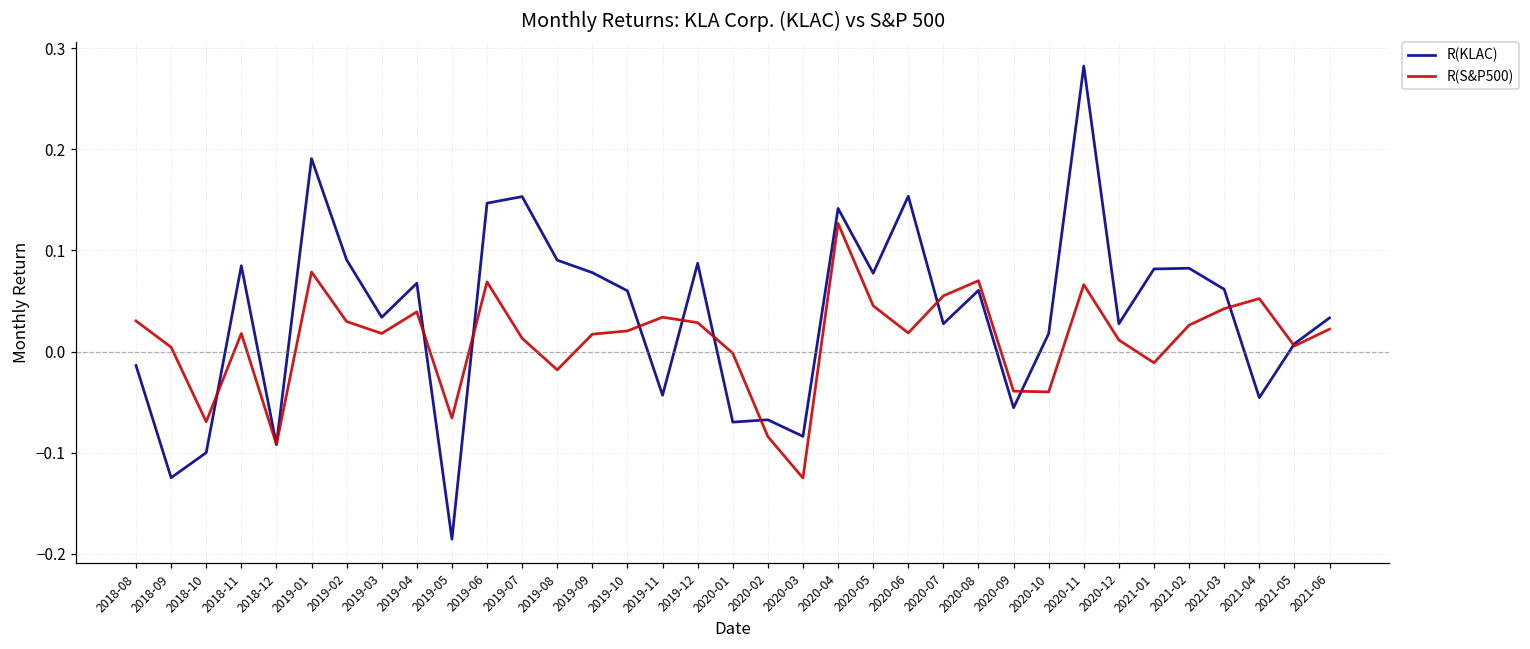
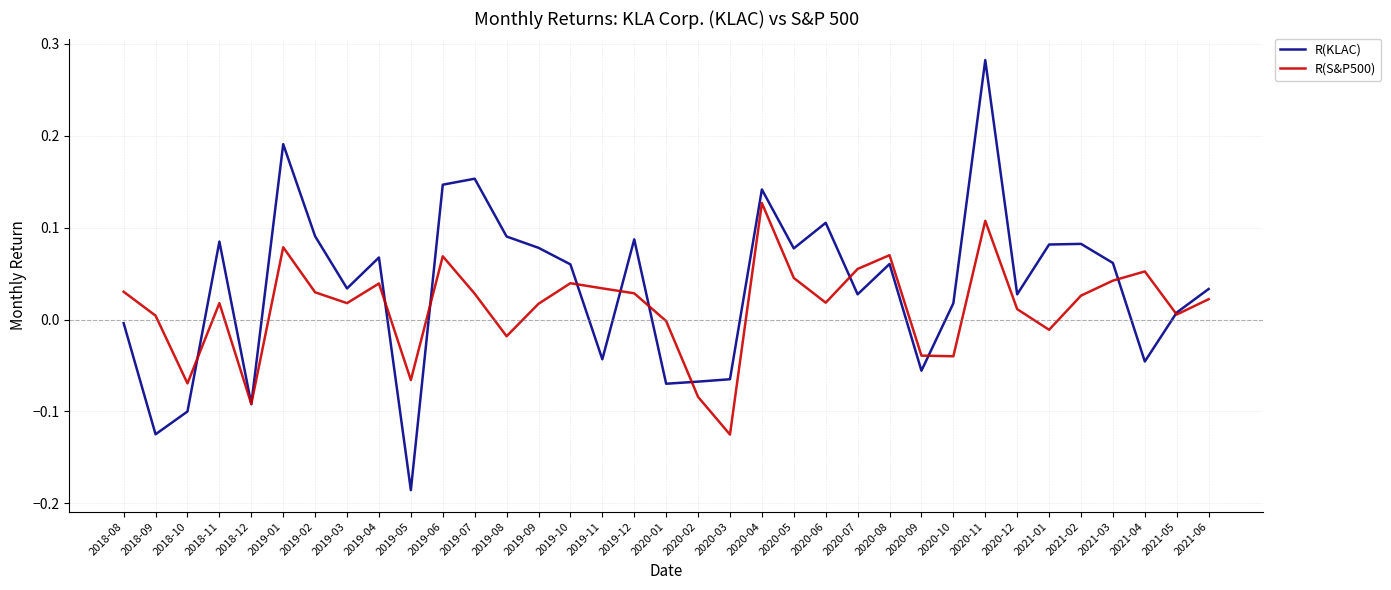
  {
    "R(KLAC)": {
-     "2018-08": -0.01,
+     "2018-08": 0.00,
      "2018-09": -0.12,
      "2018-10": -0.10,
      "2018-11": 0.08,
      "2019-01": 0.19,
      "2019-02": 0.09,
      "2019-03": 0.03,
      "2019-04": 0.07,
      "2019-05": -0.19,
      "2019-06": 0.15,
      "2019-07": 0.15,
      "2019-08": 0.09,
      "2019-09": 0.08,
      "2019-10": 0.06,
      "2019-11": -0.04,
      "2019-12": 0.09,
      "2020-01": -0.07,
      "2020-02": -0.07,
-     "2020-03": -0.08,
+     "2020-03": -0.06,
      "2020-04": 0.14,
      "2020-05": 0.08,
-     "2020-06": 0.15,
+     "2020-06": 0.11,
      "2020-07": 0.03,
      "2020-08": 0.06,
      "2020-09": -0.06,
      "2020-10": 0.02,
      "2020-11": 0.28,
      "2020-12": 0.03,
      "2021-01": 0.08,
      "2021-02": 0.08,
      "2021-03": 0.06,
      "2021-04": -0.05,
      "2021-06": 0.03
    },
    "R(S&P500)": {
      "2018-08": 0.03,
      "2018-09": 0.00,
      "2018-10": -0.07,
      "2018-11": 0.02,
      "2019-01": 0.08,
      "2019-02": 0.03,
      "2019-03": 0.02,
      "2019-04": 0.04,
      "2019-05": -0.07,
      "2019-06": 0.07,
-     "2019-07": 0.01,
+     "2019-07": 0.03,
      "2019-08": -0.02,
      "2019-09": 0.02,
-     "2019-10": 0.02,
+     "2019-10": 0.04,
      "2019-11": 0.03,
      "2019-12": 0.03,
      "2020-01": 0.00,
      "2020-02": -0.08,
      "2020-03": -0.13,
      "2020-04": 0.13,
      "2020-05": 0.05,
      "2020-06": 0.02,
      "2020-07": 0.06,
      "2020-08": 0.07,
      "2020-09": -0.04,
      "2020-10": -0.04,
-     "2020-11": 0.07,
+     "2020-11": 0.11,
      "2020-12": 0.01,
      "2021-01": -0.01,
      "2021-02": 0.03,
      "2021-03": 0.04,
      "2021-04": 0.05,
      "2021-06": 0.02
    }
  }
